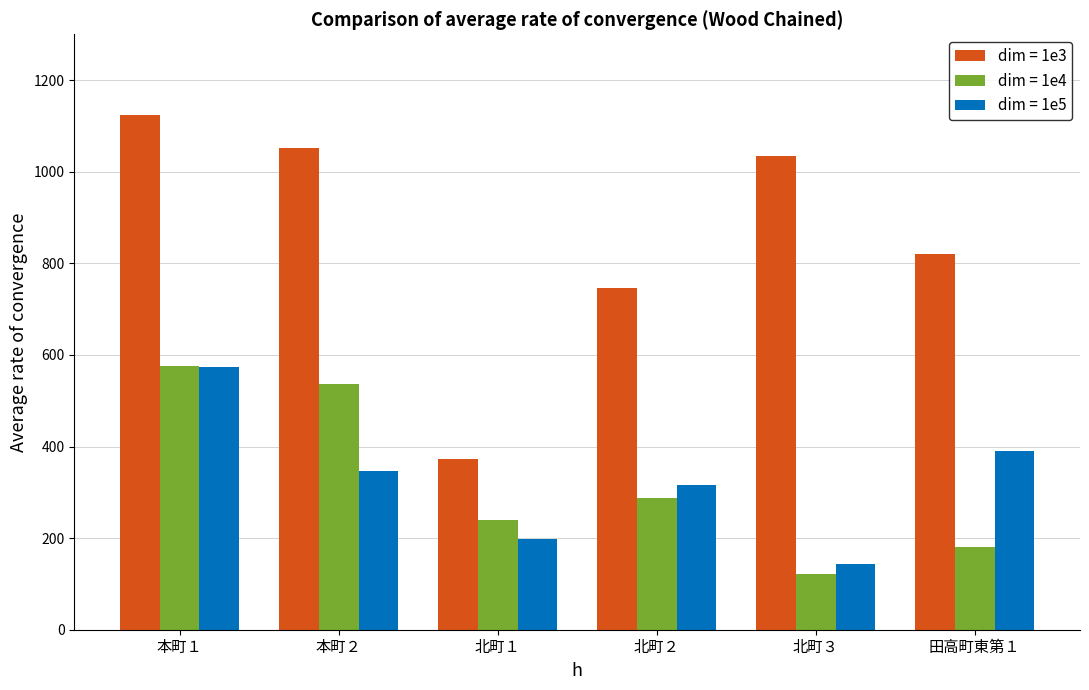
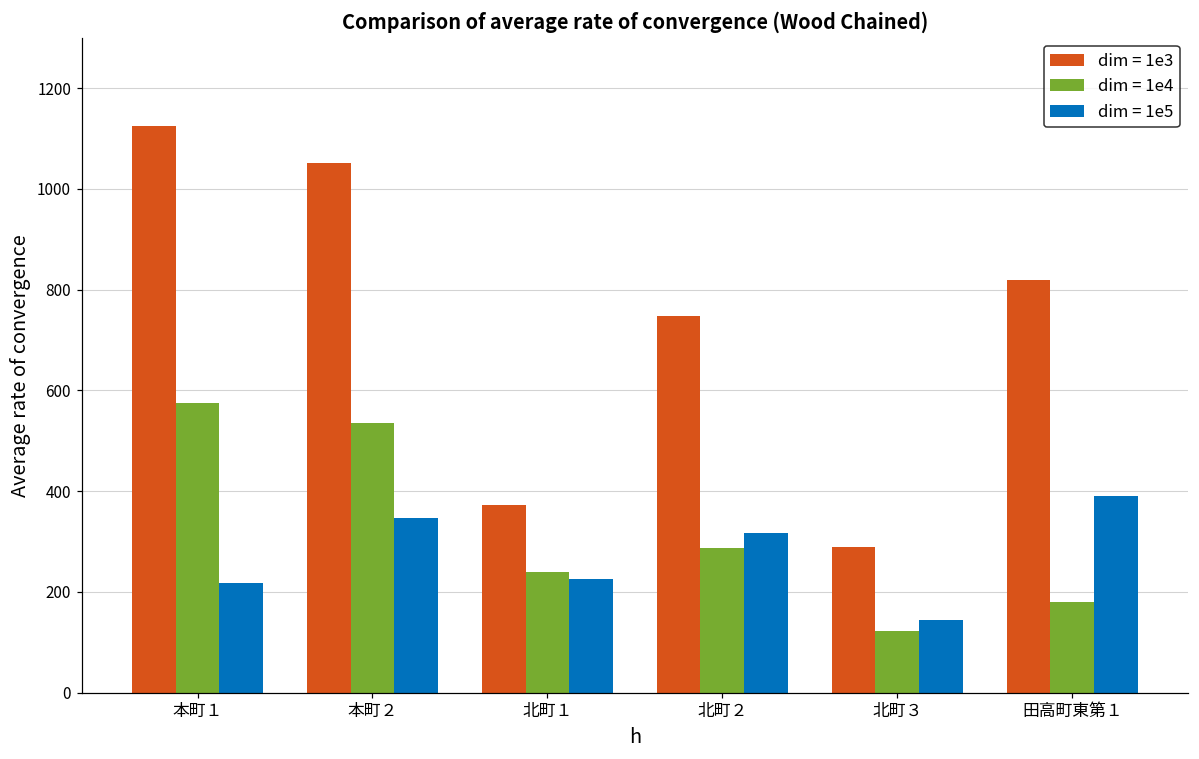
  {
    "dim = 1e3": {
      "本町１": 1120,
      "本町２": 1050,
      "北町１": 370,
      "北町２": 750,
-     "北町３": 1030,
+     "北町３": 290,
      "田高町東第１": 820
    },
    "dim = 1e4": {
      "本町１": 580,
      "本町２": 540,
      "北町１": 240,
      "北町２": 290,
      "北町３": 120,
      "田高町東第１": 180
    },
    "dim = 1e5": {
-     "本町１": 570,
+     "本町１": 220,
      "本町２": 350,
-     "北町１": 200,
+     "北町１": 230,
      "北町２": 320,
      "北町３": 140,
      "田高町東第１": 390
    }
  }
